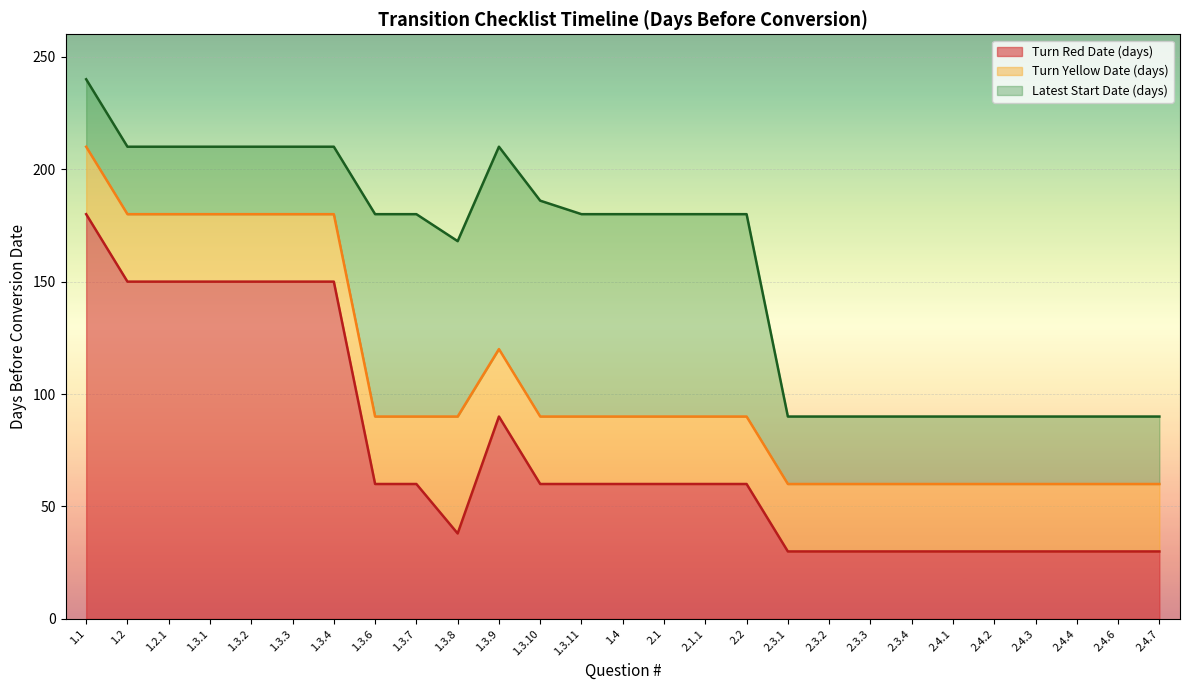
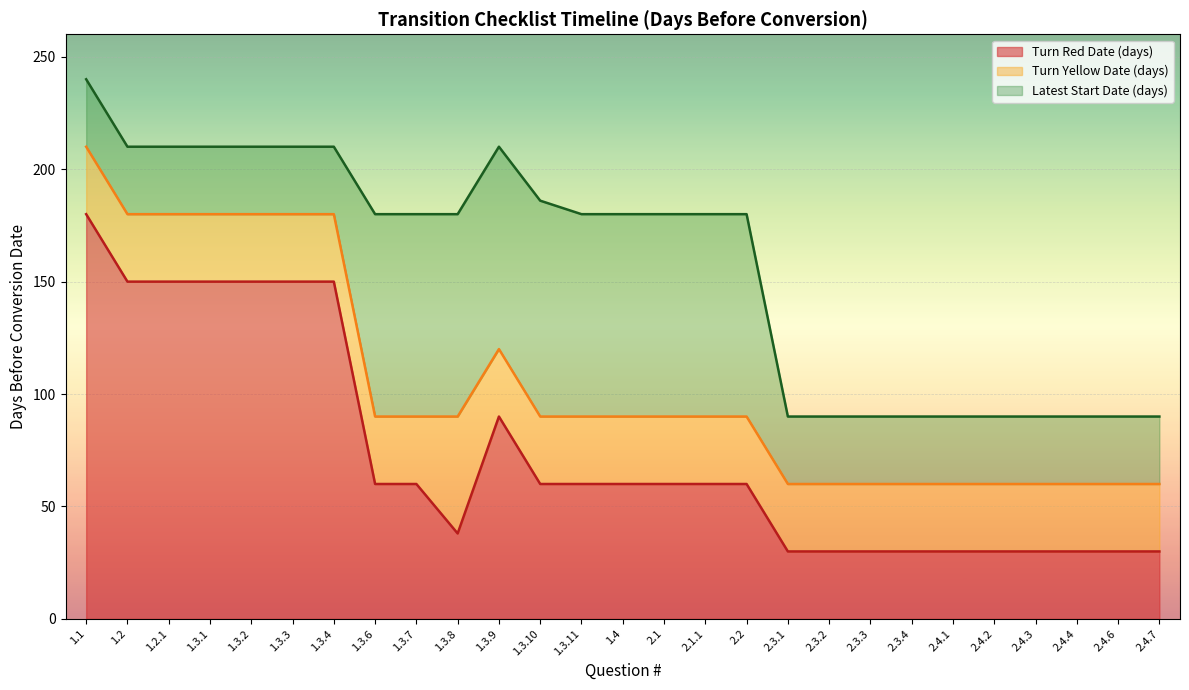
  {
    "Turn Red Date (days)": {
      "1.1": 180,
      "1.2": 150,
      "1.2.1": 150,
      "1.3.1": 150,
      "1.3.2": 150,
      "1.3.3": 150,
      "1.3.4": 150,
      "1.3.6": 60,
      "1.3.7": 60,
      "1.3.8": 38,
      "1.3.9": 90,
      "1.3.10": 60,
      "1.3.11": 60,
      "1.4": 60,
      "2.1": 60,
      "2.1.1": 60,
      "2.2": 60,
      "2.3.1": 30,
      "2.3.2": 30,
      "2.3.3": 30,
      "2.3.4": 30,
      "2.4.1": 30,
      "2.4.2": 30,
      "2.4.3": 30,
      "2.4.4": 30,
      "2.4.6": 30,
      "2.4.7": 30
    },
    "Turn Yellow Date (days)": {
      "1.1": 210,
      "1.2": 180,
      "1.2.1": 180,
      "1.3.1": 180,
      "1.3.2": 180,
      "1.3.3": 180,
      "1.3.4": 180,
      "1.3.6": 90,
      "1.3.7": 90,
      "1.3.8": 90,
      "1.3.9": 120,
      "1.3.10": 90,
      "1.3.11": 90,
      "1.4": 90,
      "2.1": 90,
      "2.1.1": 90,
      "2.2": 90,
      "2.3.1": 60,
      "2.3.2": 60,
      "2.3.3": 60,
      "2.3.4": 60,
      "2.4.1": 60,
      "2.4.2": 60,
      "2.4.3": 60,
      "2.4.4": 60,
      "2.4.6": 60,
      "2.4.7": 60
    },
    "Latest Start Date (days)": {
      "1.1": 240,
      "1.2": 210,
      "1.2.1": 210,
      "1.3.1": 210,
      "1.3.2": 210,
      "1.3.3": 210,
      "1.3.4": 210,
      "1.3.6": 180,
      "1.3.7": 180,
-     "1.3.8": 168,
+     "1.3.8": 180,
      "1.3.9": 210,
      "1.3.10": 186,
      "1.3.11": 180,
      "1.4": 180,
      "2.1": 180,
      "2.1.1": 180,
      "2.2": 180,
      "2.3.1": 90,
      "2.3.2": 90,
      "2.3.3": 90,
      "2.3.4": 90,
      "2.4.1": 90,
      "2.4.2": 90,
      "2.4.3": 90,
      "2.4.4": 90,
      "2.4.6": 90,
      "2.4.7": 90
    }
  }
